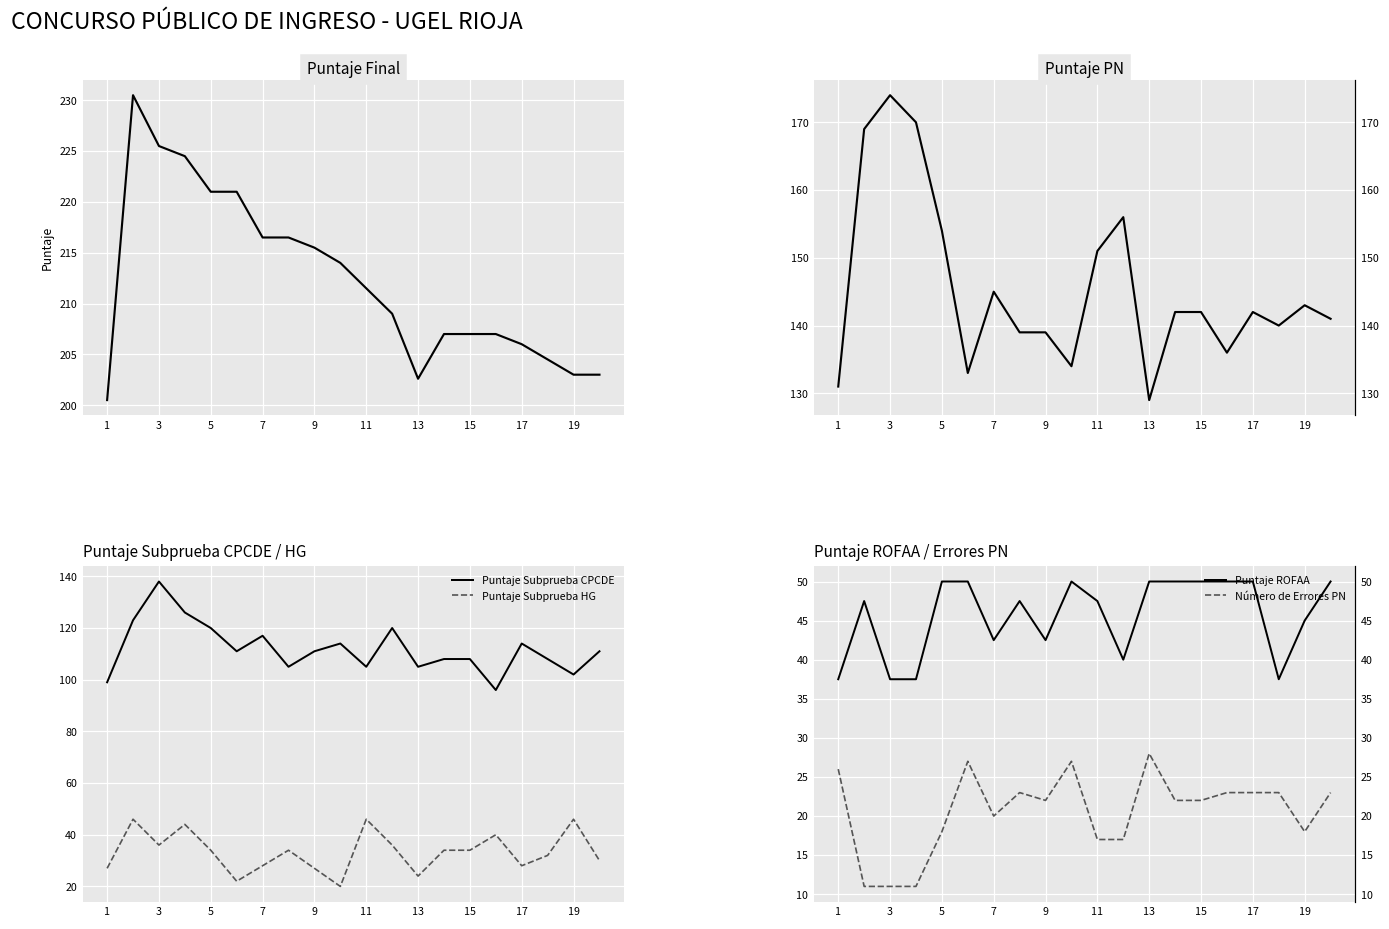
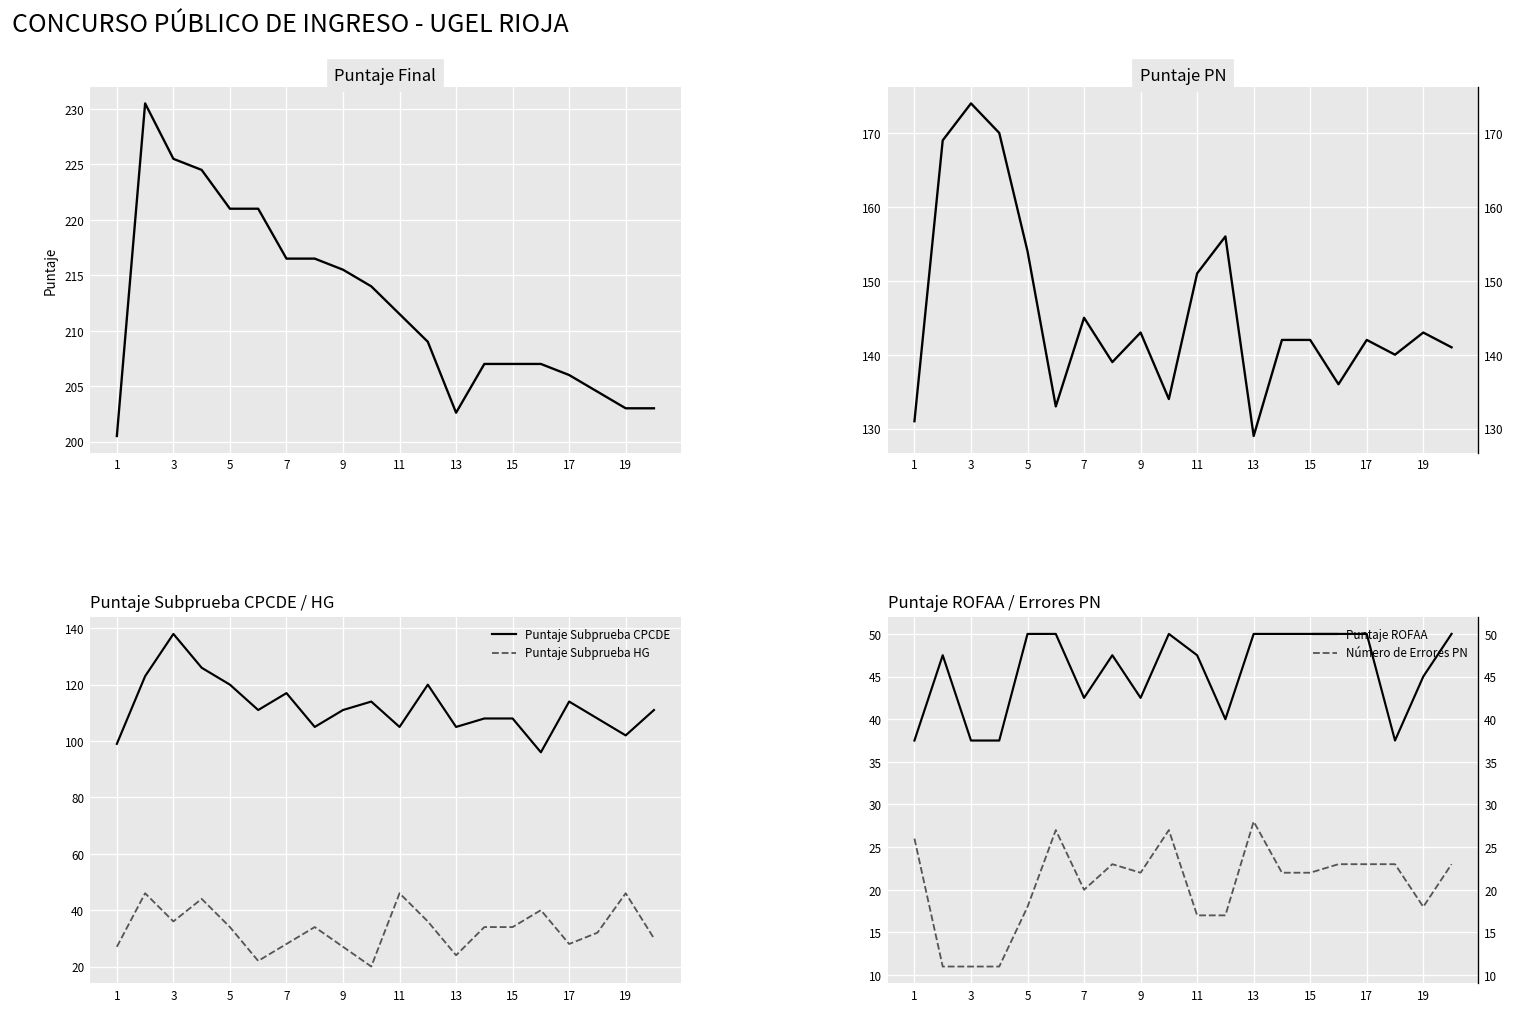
  {
    "Puntaje Final": {
      "1": 201,
      "3": 226,
      "5": 221,
      "7": 217,
      "9": 216,
      "11": 212,
      "13": 203,
      "15": 207,
      "17": 206,
      "19": 203
    },
    "Puntaje PN": {
      "1": 131,
      "3": 174,
      "5": 154,
      "7": 145,
-     "9": 139,
+     "9": 143,
      "11": 151,
      "13": 129,
      "15": 142,
      "17": 142,
      "19": 143
    },
    "Puntaje Subprueba CPCDE / HG": {
      "Puntaje Subprueba CPCDE": {
        "1": 99,
        "3": 138,
        "5": 120,
        "7": 117,
        "9": 111,
        "11": 105,
        "13": 105,
        "15": 108,
        "17": 114,
        "19": 102
      },
      "Puntaje Subprueba HG": {
        "1": 27,
        "3": 36,
        "5": 34,
        "7": 28,
        "9": 27,
        "11": 46,
        "13": 24,
        "15": 34,
        "17": 28,
        "19": 46
      }
    },
    "Puntaje ROFAA / Errores PN": {
      "Puntaje ROFAA": {
        "1": 38,
        "3": 38,
        "5": 50,
        "7": 43,
        "9": 43,
        "11": 48,
        "13": 50,
        "19": 45
      },
      "Número de Errores PN": {
        "1": 26,
        "3": 11,
        "5": 18,
        "7": 20,
        "9": 22,
        "11": 17,
        "13": 28,
        "15": 22,
        "17": 23,
        "19": 18
      }
    }
  }
